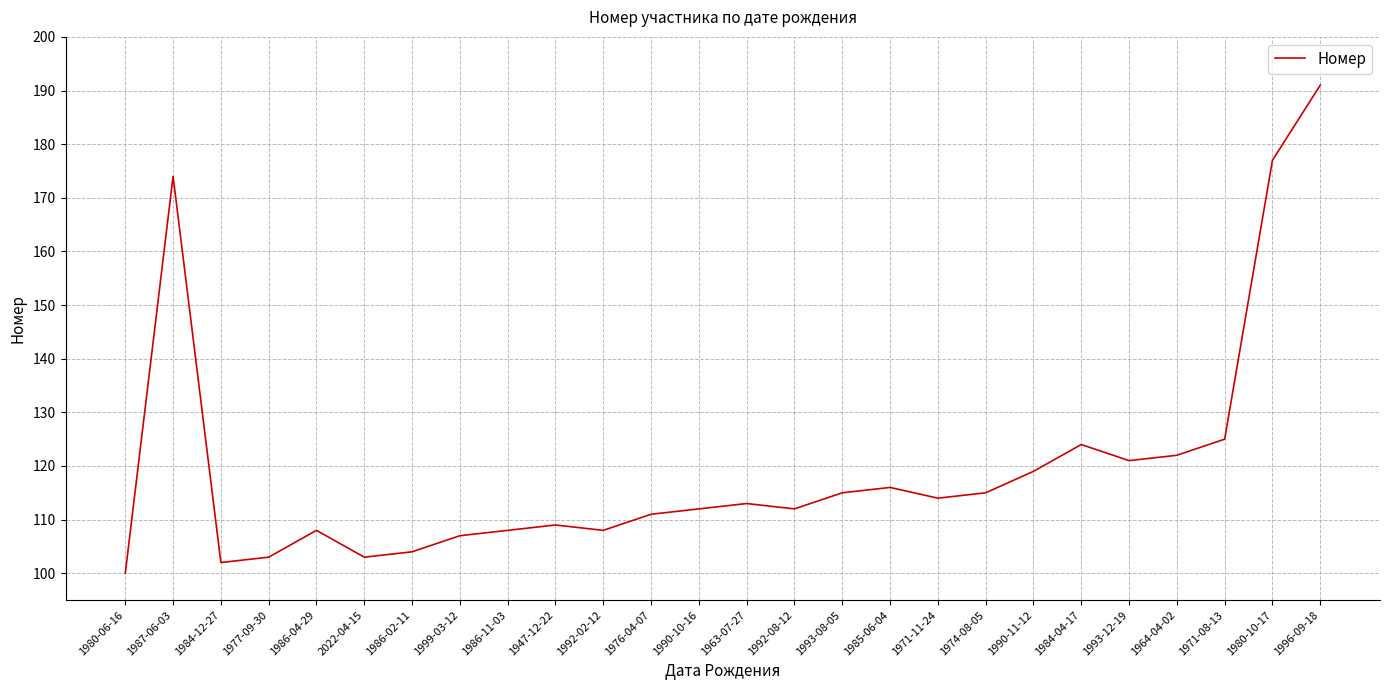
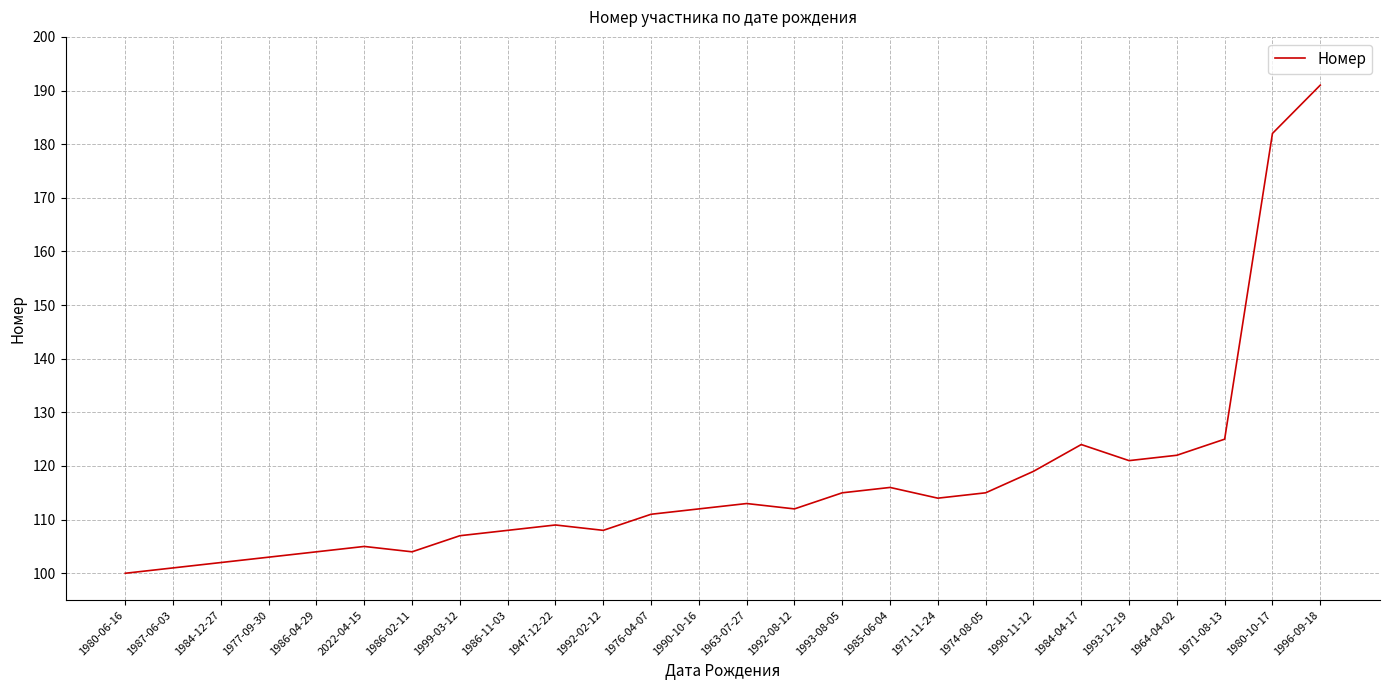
  {
    "1980-06-16": 100,
-   "1987-06-03": 174,
+   "1987-06-03": 101,
    "1984-12-27": 102,
    "1977-09-30": 103,
-   "1986-04-29": 108,
-   "2022-04-15": 103,
+   "1986-04-29": 104,
+   "2022-04-15": 105,
    "1986-02-11": 104,
    "1999-03-12": 107,
    "1986-11-03": 108,
    "1947-12-22": 109,
    "1992-02-12": 108,
    "1976-04-07": 111,
    "1990-10-16": 112,
    "1963-07-27": 113,
    "1992-08-12": 112,
    "1993-08-05": 115,
    "1985-06-04": 116,
    "1971-11-24": 114,
    "1974-08-05": 115,
    "1990-11-12": 119,
    "1984-04-17": 124,
    "1993-12-19": 121,
    "1964-04-02": 122,
    "1971-08-13": 125,
-   "1980-10-17": 177,
+   "1980-10-17": 182,
    "1996-09-18": 191
  }
